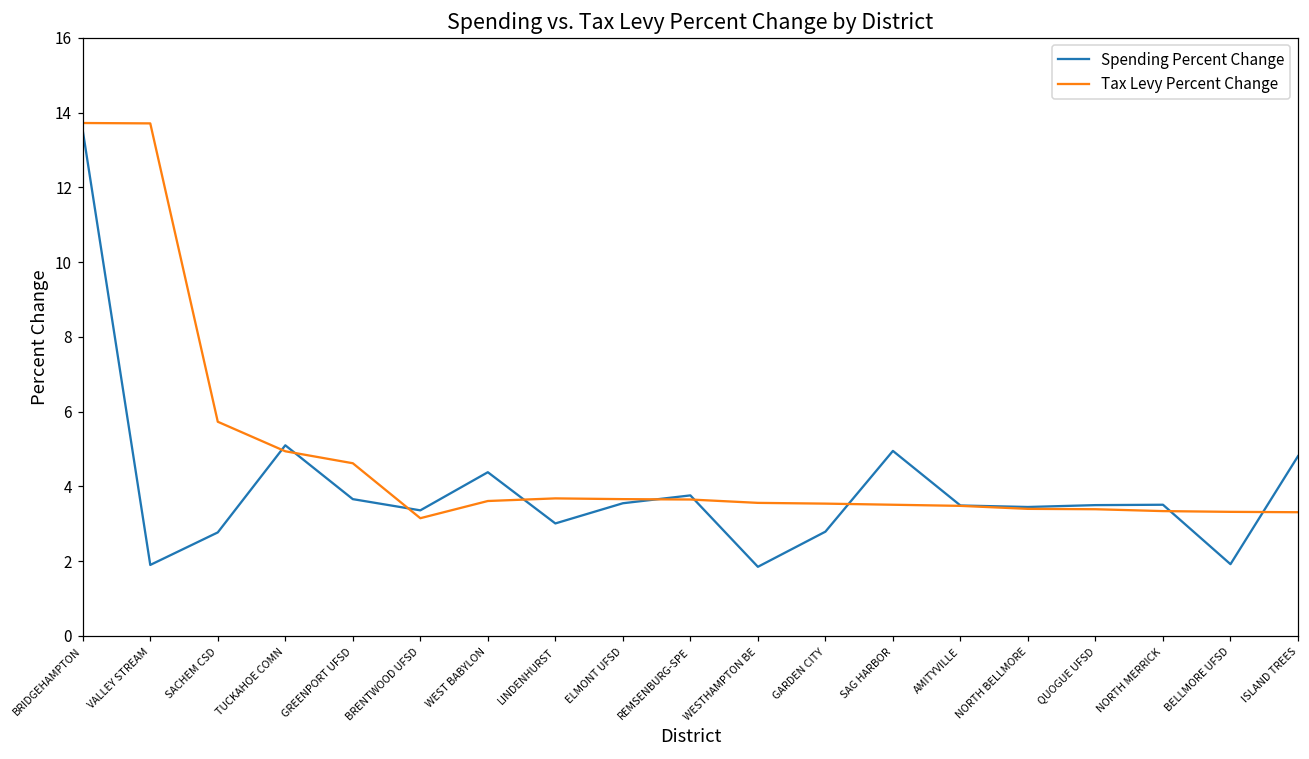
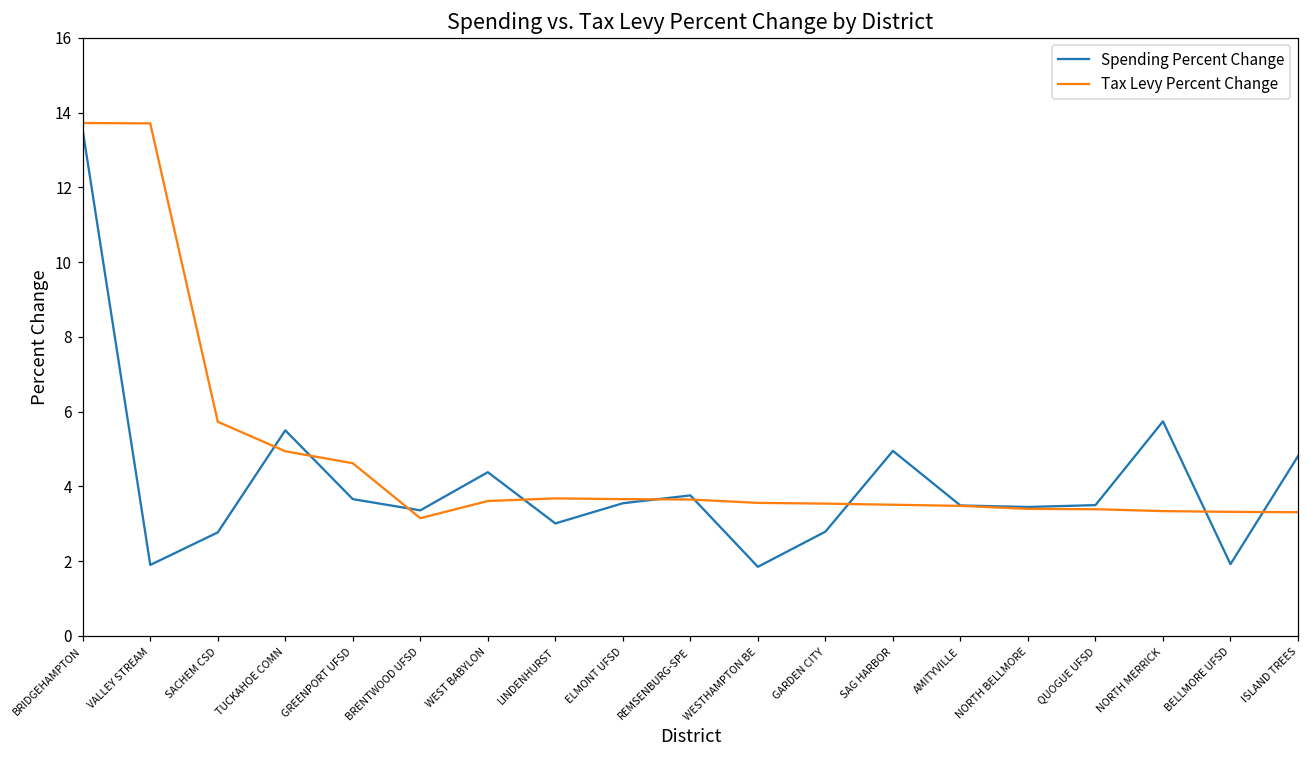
  {
    "Spending Percent Change": {
      "BRIDGEHAMPTON": 13.5,
      "VALLEY STREAM": 1.9,
      "SACHEM CSD": 2.8,
-     "TUCKAHOE COMN": 5.1,
+     "TUCKAHOE COMN": 5.5,
      "GREENPORT UFSD": 3.7,
      "BRENTWOOD UFSD": 3.4,
      "WEST BABYLON": 4.4,
      "LINDENHURST": 3.0,
      "ELMONT UFSD": 3.6,
      "REMSENBURG-SPE": 3.8,
      "WESTHAMPTON BE": 1.9,
      "GARDEN CITY": 2.8,
      "SAG HARBOR": 5.0,
      "QUOGUE UFSD": 3.5,
-     "NORTH MERRICK": 3.5,
+     "NORTH MERRICK": 5.7,
      "BELLMORE UFSD": 1.9,
      "ISLAND TREES": 4.8
    },
    "Tax Levy Percent Change": {
      "BRIDGEHAMPTON": 13.7,
      "VALLEY STREAM": 13.7,
      "SACHEM CSD": 5.7,
      "TUCKAHOE COMN": 4.9,
      "GREENPORT UFSD": 4.6,
      "BRENTWOOD UFSD": 3.2,
      "WEST BABYLON": 3.6,
      "LINDENHURST": 3.7,
      "ELMONT UFSD": 3.7,
      "REMSENBURG-SPE": 3.7,
      "WESTHAMPTON BE": 3.6,
      "GARDEN CITY": 3.5,
      "SAG HARBOR": 3.5,
      "QUOGUE UFSD": 3.4,
      "NORTH MERRICK": 3.3,
      "BELLMORE UFSD": 3.3,
      "ISLAND TREES": 3.3
    }
  }
